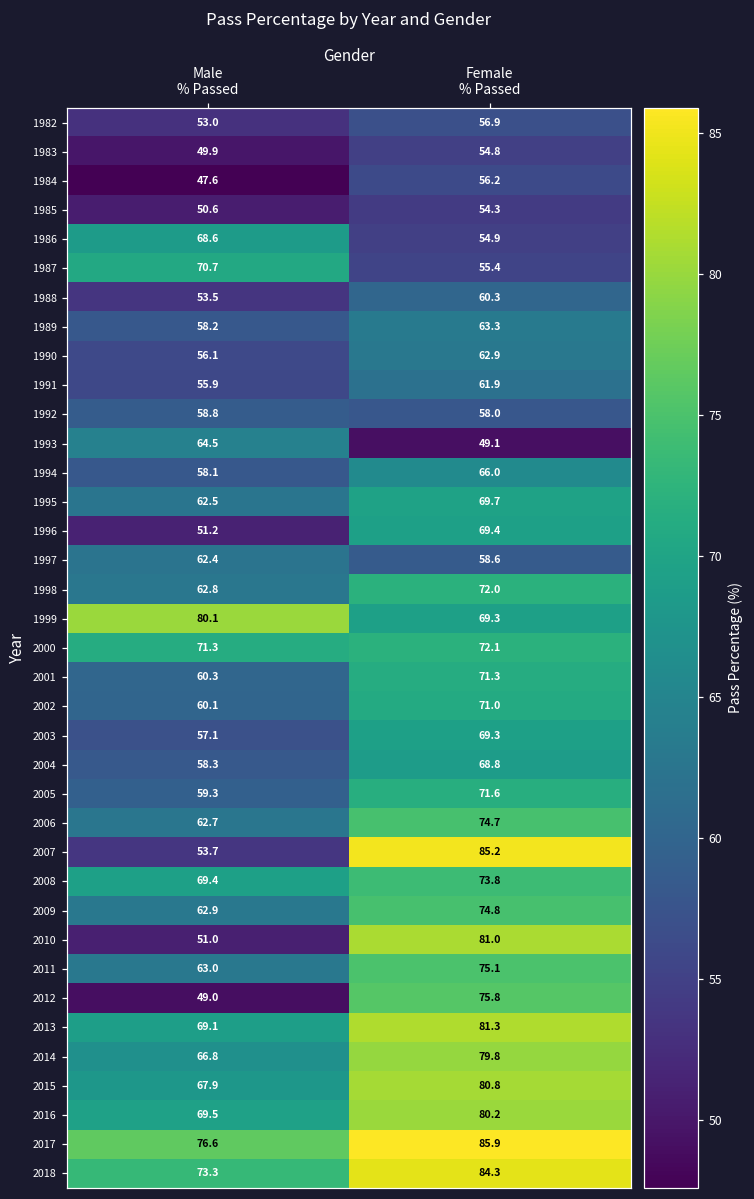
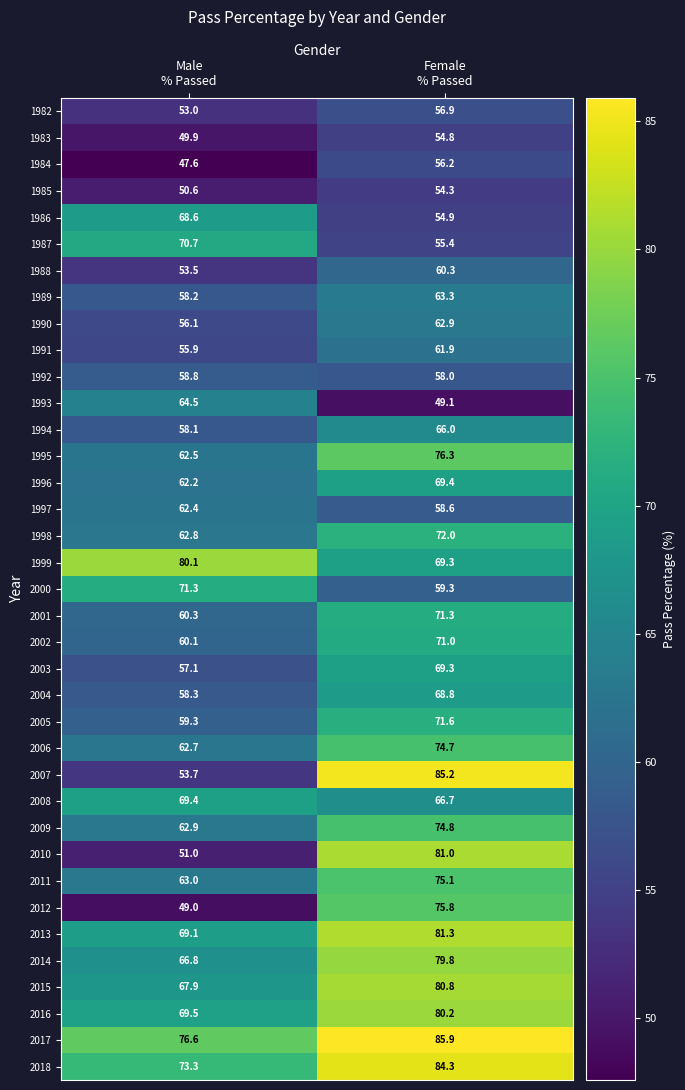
  {
    "1982": {
      "Male % Passed": 53.0,
      "Female % Passed": 56.9
    },
    "1983": {
      "Male % Passed": 49.9,
      "Female % Passed": 54.8
    },
    "1984": {
      "Male % Passed": 47.6,
      "Female % Passed": 56.2
    },
    "1985": {
      "Male % Passed": 50.6,
      "Female % Passed": 54.3
    },
    "1986": {
      "Male % Passed": 68.6,
      "Female % Passed": 54.9
    },
    "1987": {
      "Male % Passed": 70.7,
      "Female % Passed": 55.4
    },
    "1988": {
      "Male % Passed": 53.5,
      "Female % Passed": 60.3
    },
    "1989": {
      "Male % Passed": 58.2,
      "Female % Passed": 63.3
    },
    "1990": {
      "Male % Passed": 56.1,
      "Female % Passed": 62.9
    },
    "1991": {
      "Male % Passed": 55.9,
      "Female % Passed": 61.9
    },
    "1992": {
      "Male % Passed": 58.8,
      "Female % Passed": 58.0
    },
    "1993": {
      "Male % Passed": 64.5,
      "Female % Passed": 49.1
    },
    "1994": {
      "Male % Passed": 58.1,
      "Female % Passed": 66.0
    },
    "1995": {
      "Male % Passed": 62.5,
-     "Female % Passed": 69.7
+     "Female % Passed": 76.3
    },
    "1996": {
-     "Male % Passed": 51.2,
+     "Male % Passed": 62.2,
      "Female % Passed": 69.4
    },
    "1997": {
      "Male % Passed": 62.4,
      "Female % Passed": 58.6
    },
    "1998": {
      "Male % Passed": 62.8,
      "Female % Passed": 72.0
    },
    "1999": {
      "Male % Passed": 80.1,
      "Female % Passed": 69.3
    },
    "2000": {
      "Male % Passed": 71.3,
-     "Female % Passed": 72.1
+     "Female % Passed": 59.3
    },
    "2001": {
      "Male % Passed": 60.3,
      "Female % Passed": 71.3
    },
    "2002": {
      "Male % Passed": 60.1,
      "Female % Passed": 71.0
    },
    "2003": {
      "Male % Passed": 57.1,
      "Female % Passed": 69.3
    },
    "2004": {
      "Male % Passed": 58.3,
      "Female % Passed": 68.8
    },
    "2005": {
      "Male % Passed": 59.3,
      "Female % Passed": 71.6
    },
    "2006": {
      "Male % Passed": 62.7,
      "Female % Passed": 74.7
    },
    "2007": {
      "Male % Passed": 53.7,
      "Female % Passed": 85.2
    },
    "2008": {
      "Male % Passed": 69.4,
-     "Female % Passed": 73.8
+     "Female % Passed": 66.7
    },
    "2009": {
      "Male % Passed": 62.9,
      "Female % Passed": 74.8
    },
    "2010": {
      "Male % Passed": 51.0,
      "Female % Passed": 81.0
    },
    "2011": {
      "Male % Passed": 63.0,
      "Female % Passed": 75.1
    },
    "2012": {
      "Male % Passed": 49.0,
      "Female % Passed": 75.8
    },
    "2013": {
      "Male % Passed": 69.1,
      "Female % Passed": 81.3
    },
    "2014": {
      "Male % Passed": 66.8,
      "Female % Passed": 79.8
    },
    "2015": {
      "Male % Passed": 67.9,
      "Female % Passed": 80.8
    },
    "2016": {
      "Male % Passed": 69.5,
      "Female % Passed": 80.2
    },
    "2017": {
      "Male % Passed": 76.6,
      "Female % Passed": 85.9
    },
    "2018": {
      "Male % Passed": 73.3,
      "Female % Passed": 84.3
    }
  }
